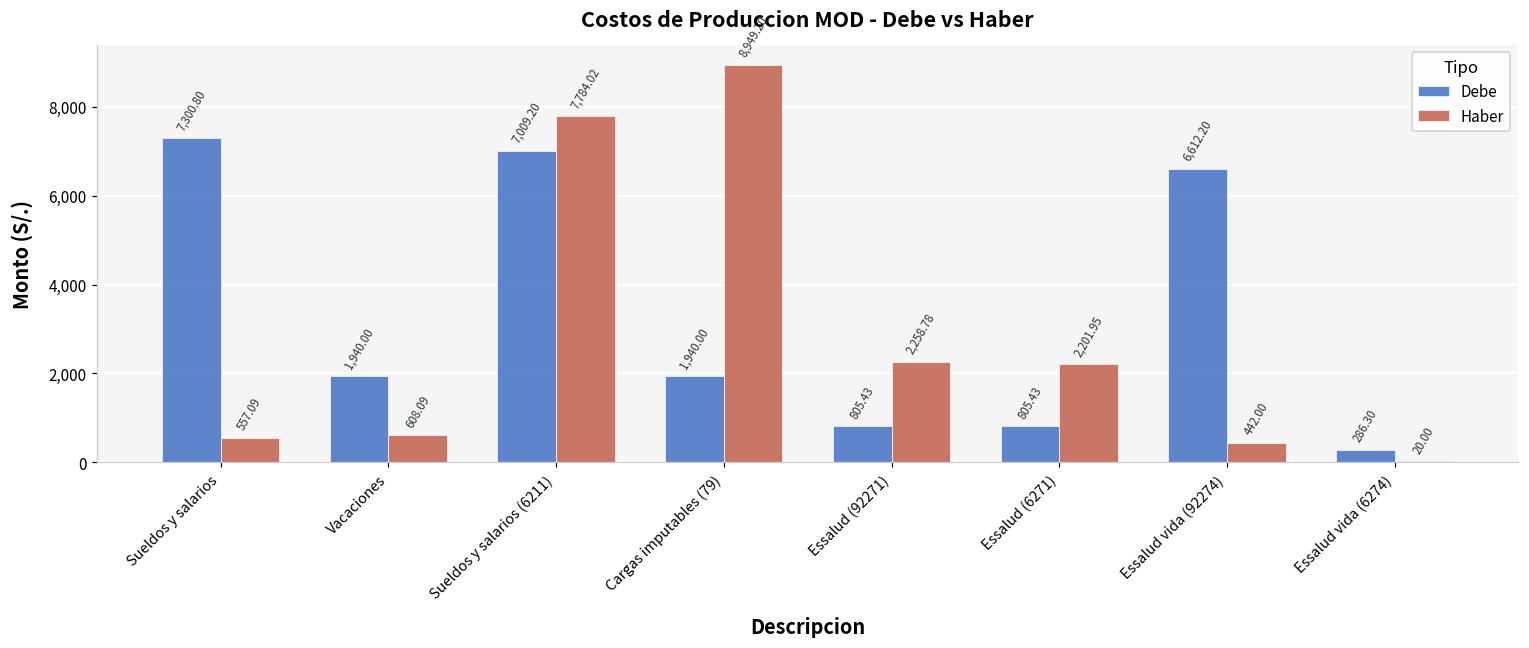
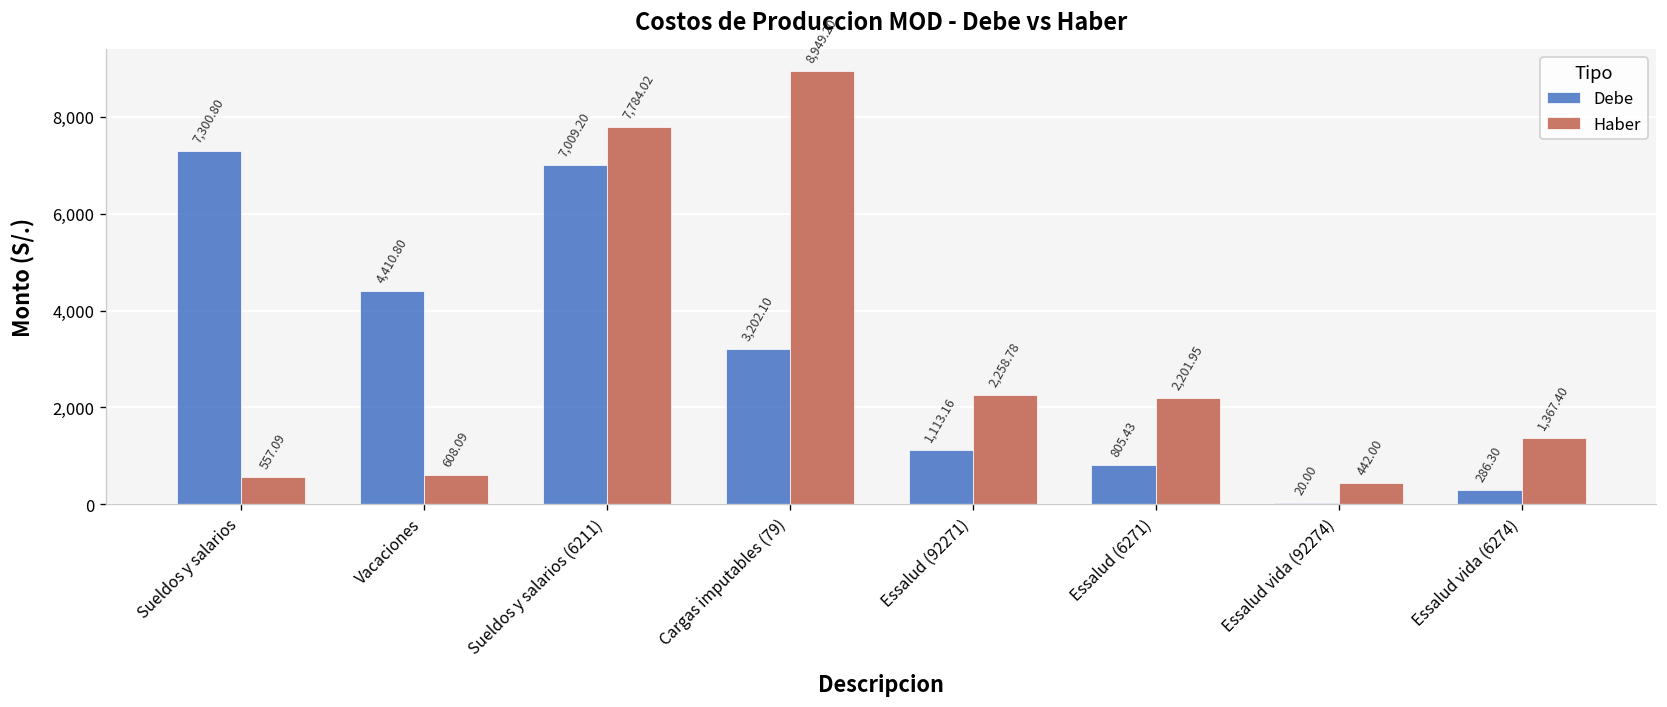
  {
    "Debe": {
      "Sueldos y salarios": "7,300.80",
-     "Vacaciones": "1,940.00",
+     "Vacaciones": "4,410.80",
      "Sueldos y salarios (6211)": "7,009.20",
-     "Cargas imputables (79)": "1,940.00",
-     "Essalud (92271)": "805.43",
+     "Cargas imputables (79)": "3,202.10",
+     "Essalud (92271)": "1,113.16",
      "Essalud (6271)": "805.43",
-     "Essalud vida (92274)": "6,612.20",
+     "Essalud vida (92274)": "20.00",
      "Essalud vida (6274)": "286.30"
    },
    "Haber": {
      "Sueldos y salarios": "557.09",
      "Vacaciones": "608.09",
      "Sueldos y salarios (6211)": "7,784.02",
      "Cargas imputables (79)": "8,949.20",
      "Essalud (92271)": "2,258.78",
      "Essalud (6271)": "2,201.95",
      "Essalud vida (92274)": "442.00",
-     "Essalud vida (6274)": "20.00"
+     "Essalud vida (6274)": "1,367.40"
    }
  }
